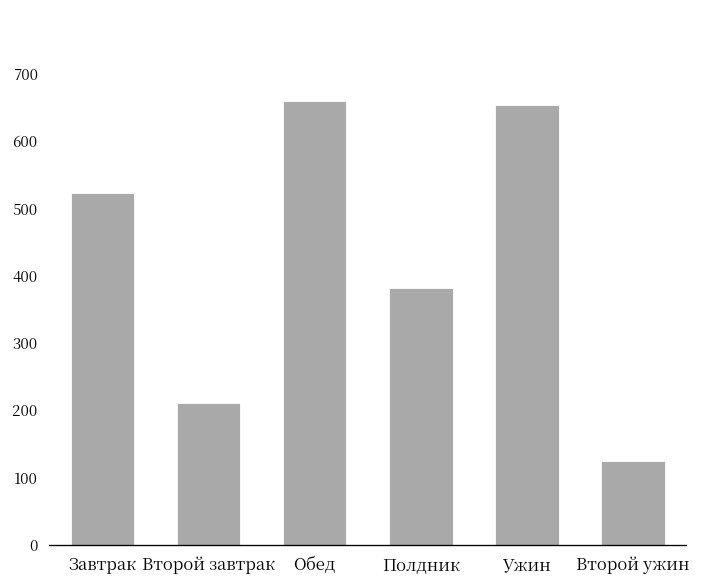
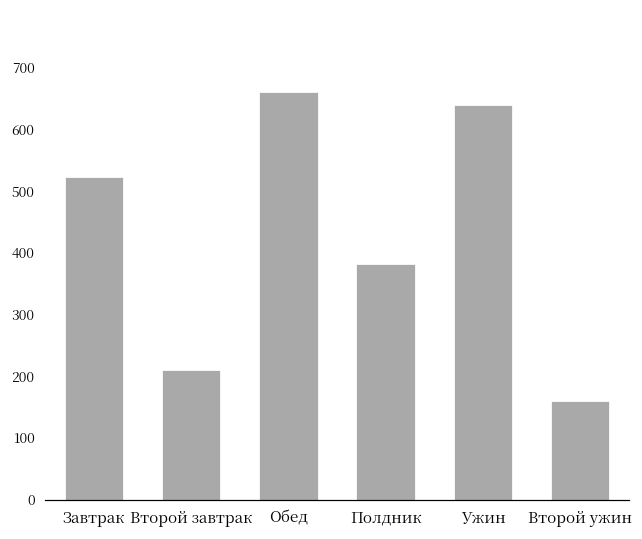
  {
    "Завтрак": 520,
    "Второй завтрак": 210,
    "Обед": 660,
    "Полдник": 380,
-   "Ужин": 650,
-   "Второй ужин": 130
+   "Ужин": 640,
+   "Второй ужин": 160
  }
